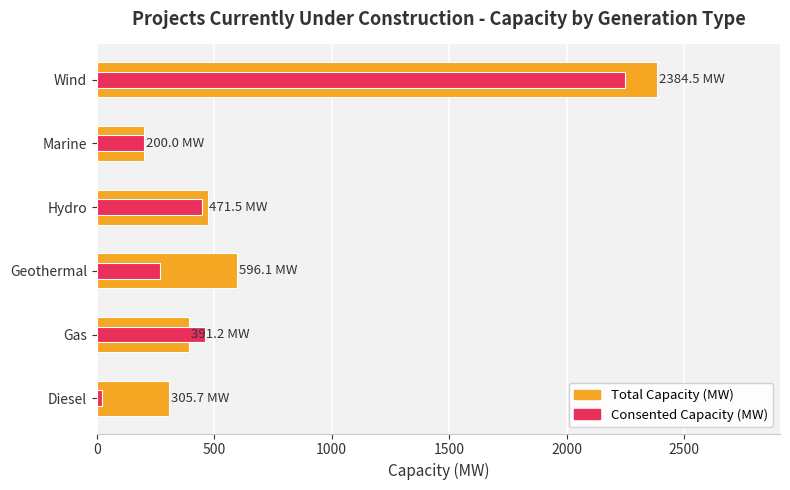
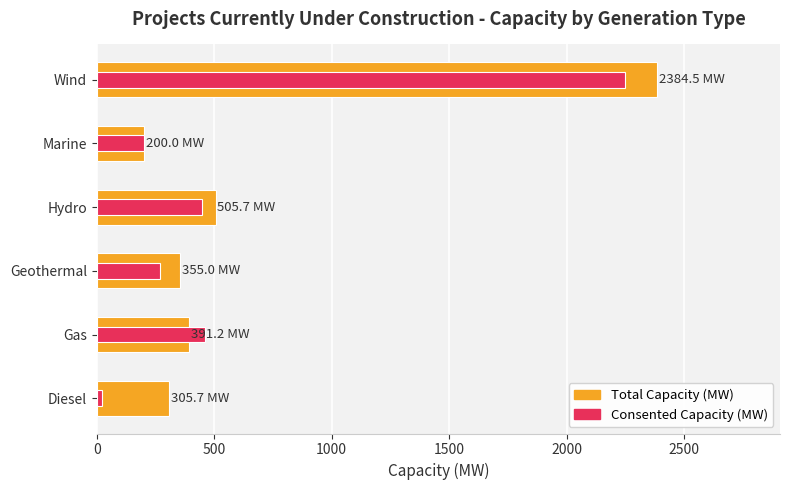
  {
    "Total Capacity (MW)": {
      "Wind": 2384.5,
      "Marine": 200.0,
-     "Hydro": 471.5,
-     "Geothermal": 596.1,
+     "Hydro": 505.7,
+     "Geothermal": 355.0,
      "Diesel": 305.7
    },
    "Consented Capacity (MW)": {
      "Marine": 200.0
    }
  }
